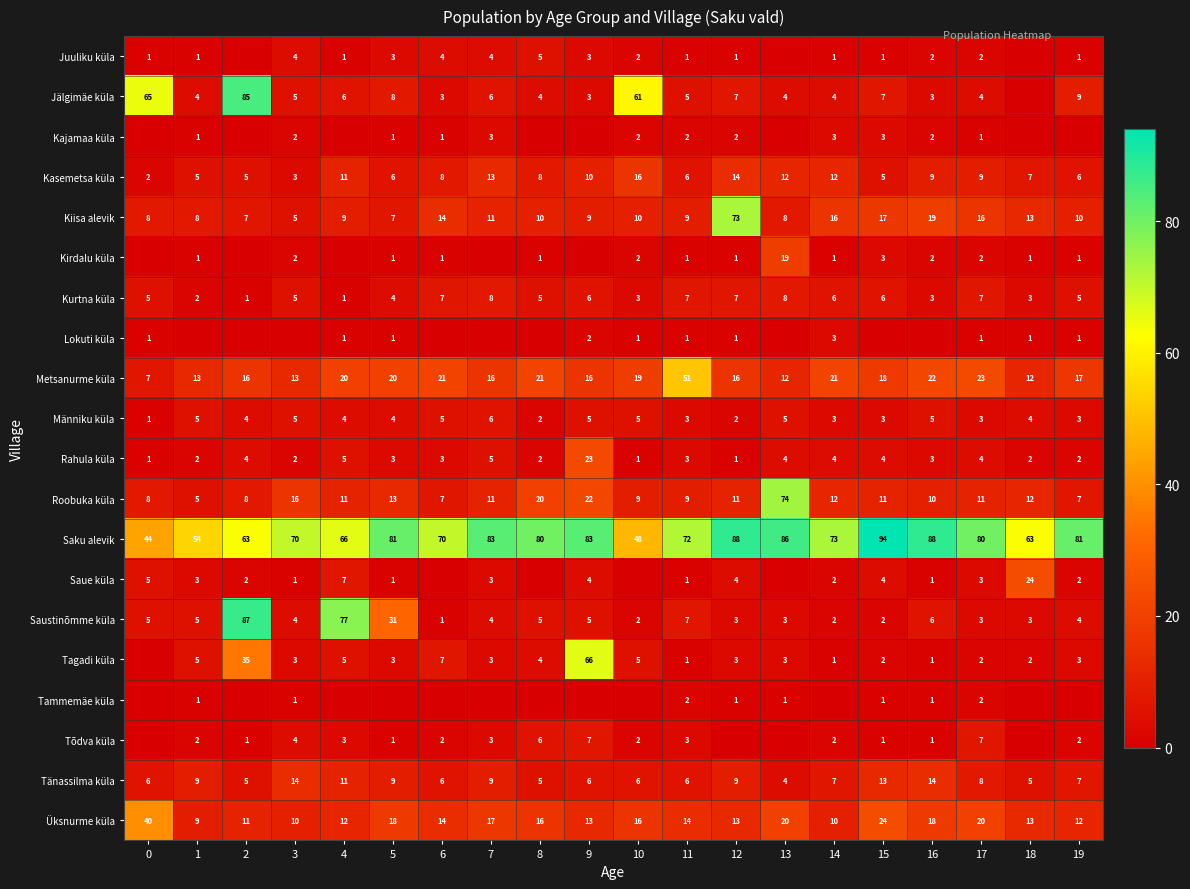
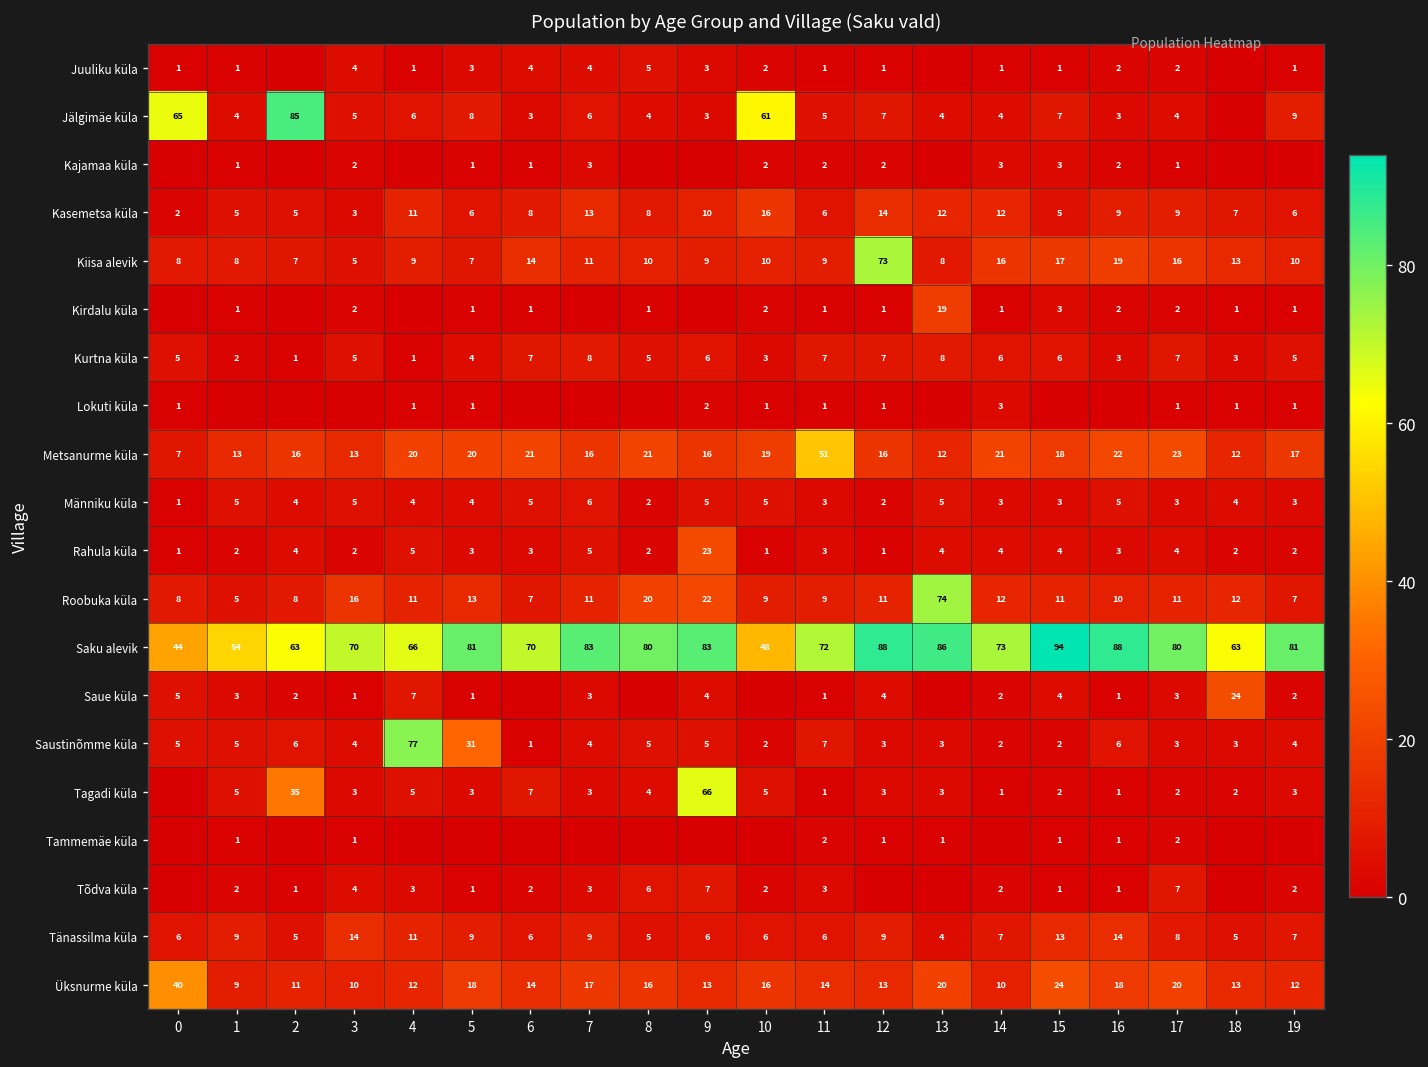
  {
    "Saustinõmme küla": {
      "0": 5,
      "1": 5,
-     "2": 87,
+     "2": 6,
      "3": 4,
      "4": 77,
      "5": 31,
      "6": 1,
      "7": 4,
      "8": 5,
      "9": 5,
      "10": 2,
      "11": 7,
      "12": 3,
      "13": 3,
      "14": 2,
      "15": 2,
      "16": 6,
      "17": 3,
      "18": 3,
      "19": 4
    }
  }
